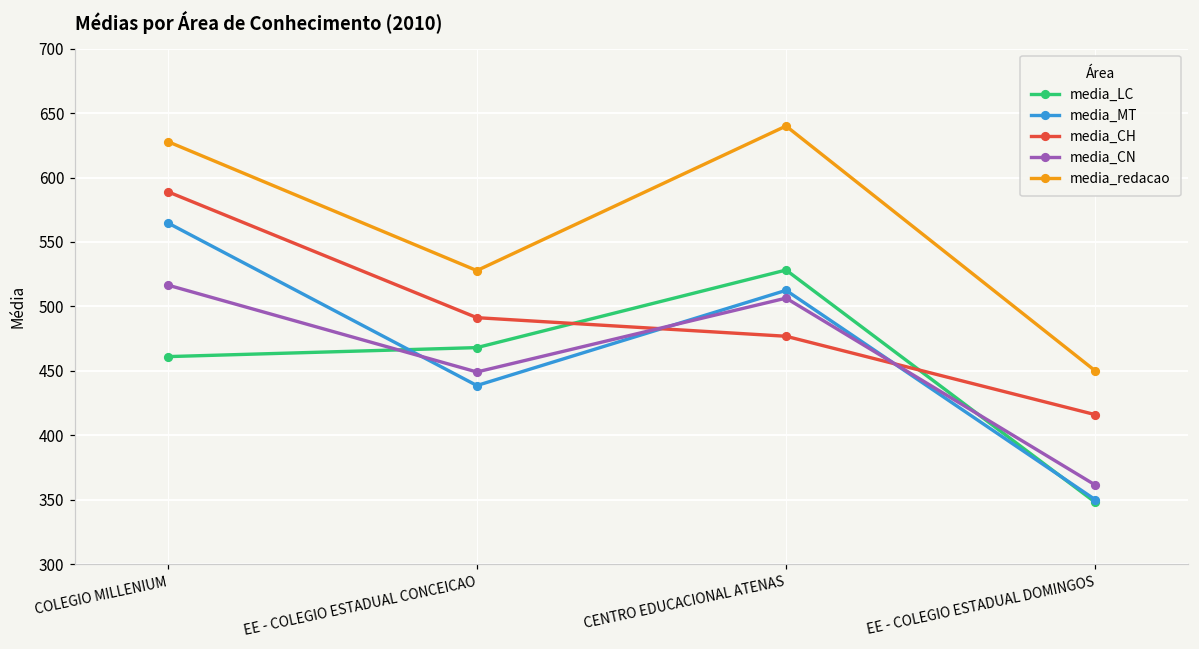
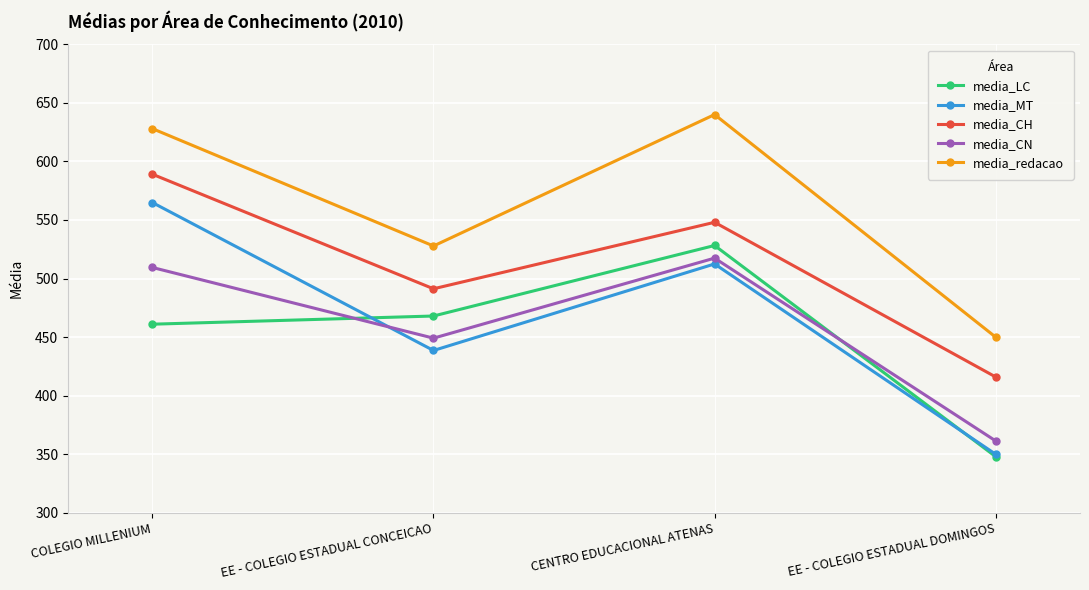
  {
    "media_LC": {
      "COLEGIO MILLENIUM": 461,
      "EE - COLEGIO ESTADUAL CONCEICAO": 468,
      "CENTRO EDUCACIONAL ATENAS": 528
    },
    "media_MT": {
      "COLEGIO MILLENIUM": 565,
      "EE - COLEGIO ESTADUAL CONCEICAO": 439,
      "CENTRO EDUCACIONAL ATENAS": 512
    },
    "media_CH": {
      "COLEGIO MILLENIUM": 589,
      "EE - COLEGIO ESTADUAL CONCEICAO": 491,
-     "CENTRO EDUCACIONAL ATENAS": 477,
+     "CENTRO EDUCACIONAL ATENAS": 548,
      "EE - COLEGIO ESTADUAL DOMINGOS": 416
    },
    "media_CN": {
-     "COLEGIO MILLENIUM": 517,
+     "COLEGIO MILLENIUM": 509,
      "EE - COLEGIO ESTADUAL CONCEICAO": 449,
-     "CENTRO EDUCACIONAL ATENAS": 506,
+     "CENTRO EDUCACIONAL ATENAS": 517,
      "EE - COLEGIO ESTADUAL DOMINGOS": 361
    },
    "media_redacao": {
      "COLEGIO MILLENIUM": 628,
      "EE - COLEGIO ESTADUAL CONCEICAO": 528,
      "CENTRO EDUCACIONAL ATENAS": 640,
      "EE - COLEGIO ESTADUAL DOMINGOS": 450
    }
  }
